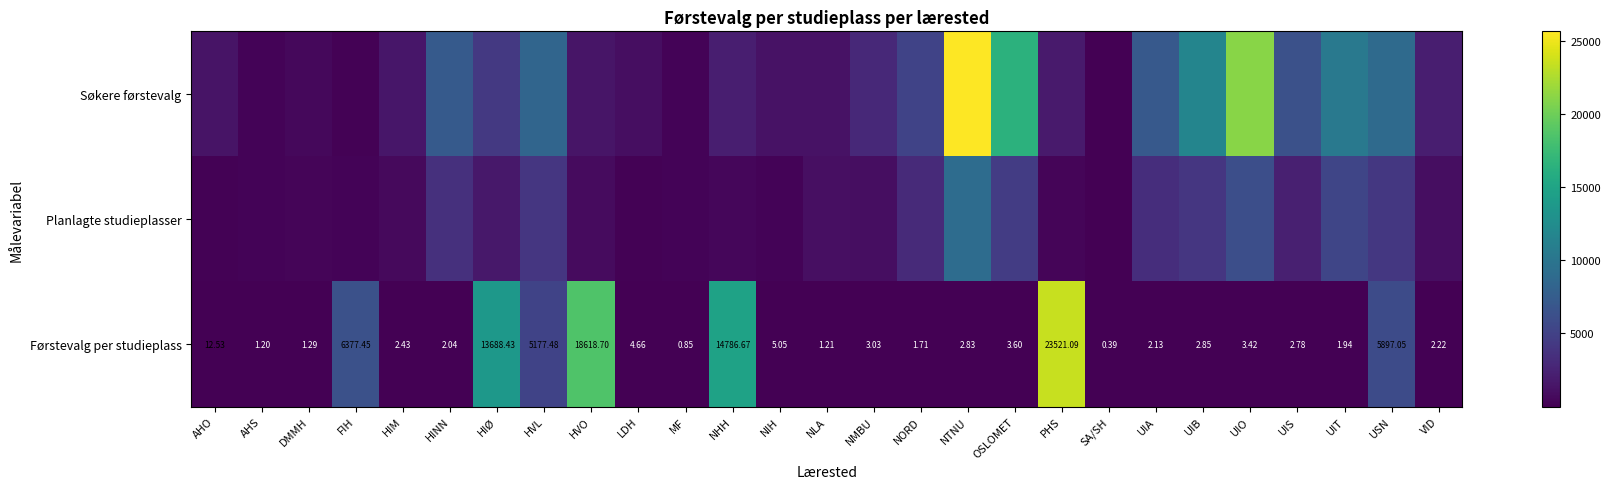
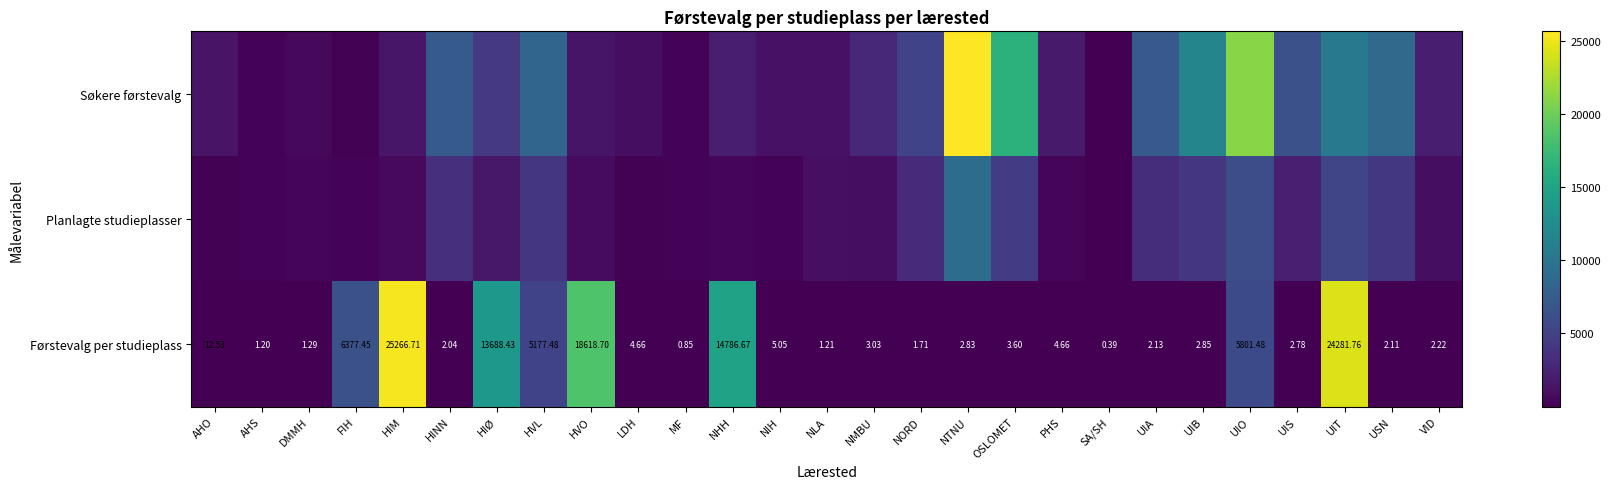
  {
    "Førstevalg per studieplass": {
      "AHO": 12.53,
      "AHS": 1.20,
      "DMMH": 1.29,
      "FIH": 6377.45,
-     "HIM": 2.43,
+     "HIM": 25266.71,
      "HINN": 2.04,
      "HIØ": 13688.43,
      "HVL": 5177.48,
      "HVO": 18618.70,
      "LDH": 4.66,
      "MF": 0.85,
      "NHH": 14786.67,
      "NIH": 5.05,
      "NLA": 1.21,
      "NMBU": 3.03,
      "NORD": 1.71,
      "NTNU": 2.83,
      "OSLOMET": 3.60,
-     "PHS": 23521.09,
+     "PHS": 4.66,
      "SA/SH": 0.39,
      "UIA": 2.13,
      "UIB": 2.85,
-     "UIO": 3.42,
+     "UIO": 5801.48,
      "UIS": 2.78,
-     "UIT": 1.94,
-     "USN": 5897.05,
+     "UIT": 24281.76,
+     "USN": 2.11,
      "VID": 2.22
    }
  }
